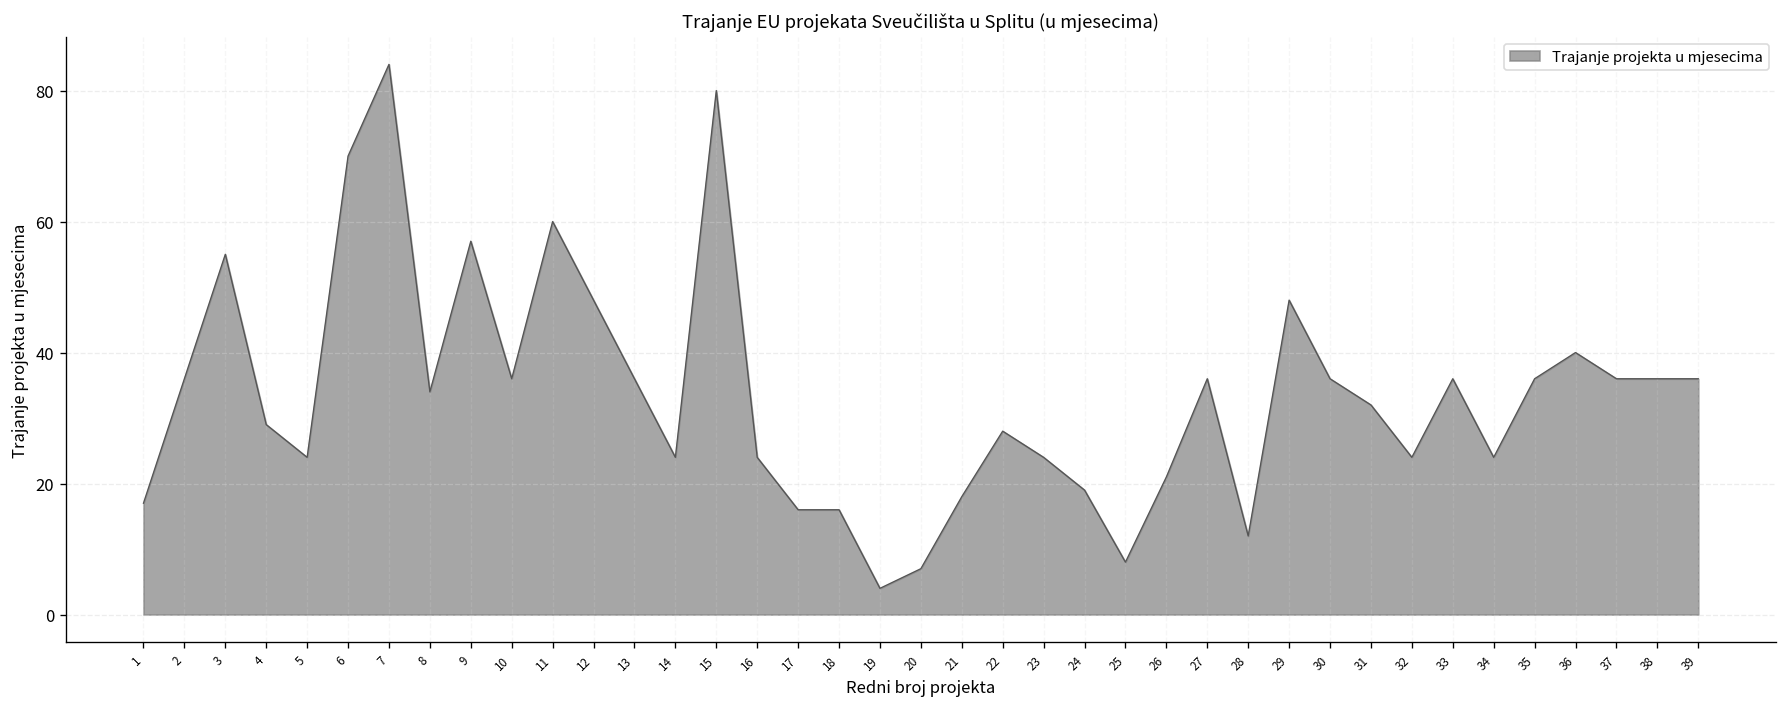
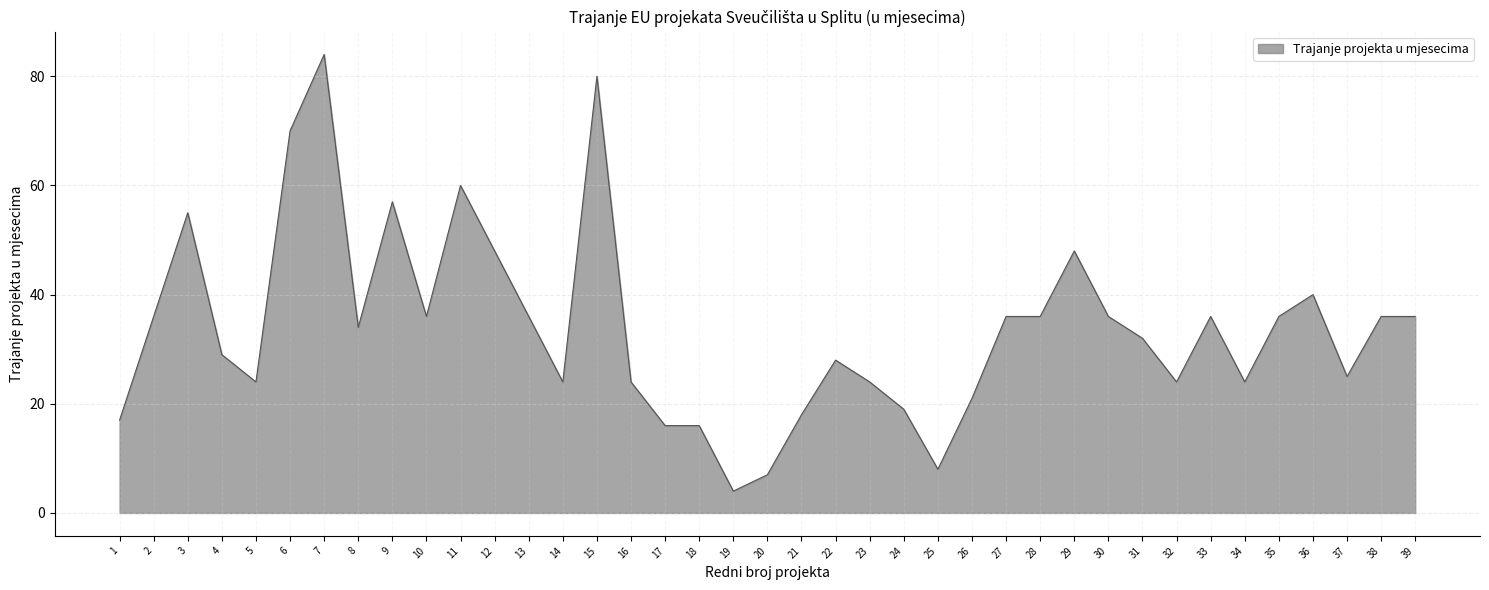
  {
    "1": 17,
    "2": 36,
    "3": 55,
    "4": 29,
    "5": 24,
    "6": 70,
    "7": 84,
    "8": 34,
    "9": 57,
    "10": 36,
    "11": 60,
    "12": 48,
    "13": 36,
    "14": 24,
    "15": 80,
    "16": 24,
    "17": 16,
    "18": 16,
    "19": 4,
    "20": 7,
    "21": 18,
    "22": 28,
    "23": 24,
    "24": 19,
    "25": 8,
    "26": 21,
    "27": 36,
-   "28": 12,
+   "28": 36,
    "29": 48,
    "30": 36,
    "31": 32,
    "32": 24,
    "33": 36,
    "34": 24,
    "35": 36,
    "36": 40,
-   "37": 36,
+   "37": 25,
    "38": 36,
    "39": 36
  }
